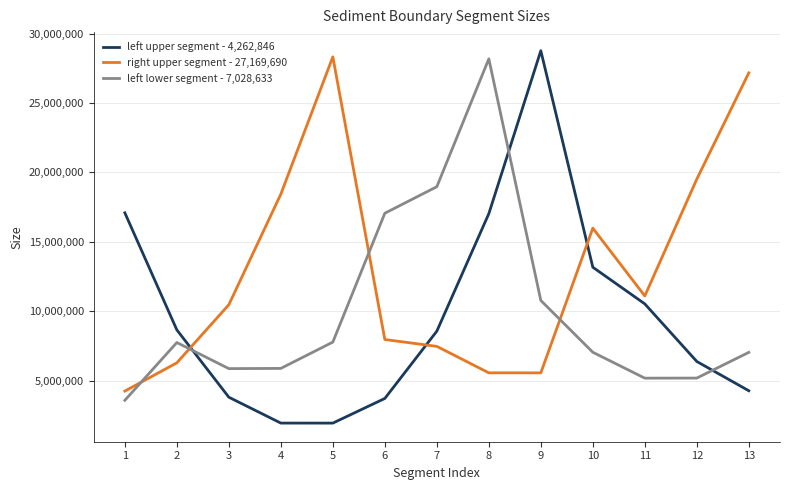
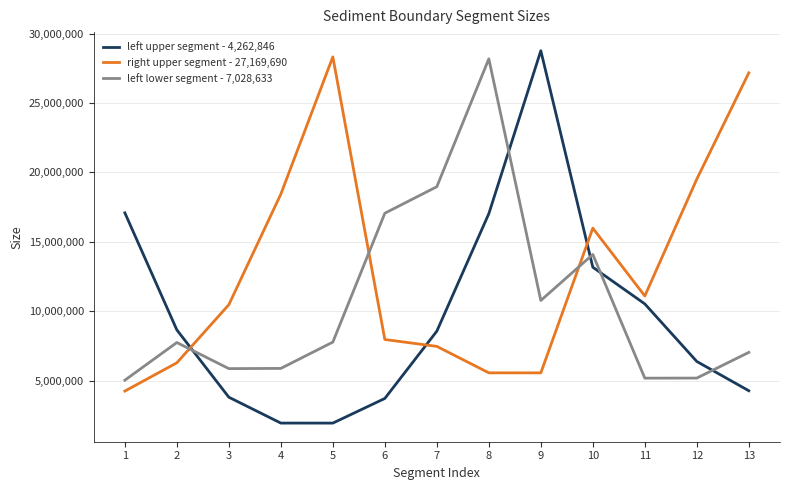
  {
    "left upper segment - 4,262,846": {
      "1": "17,100,000",
      "2": "8,600,000",
      "3": "3,800,000",
      "4": "1,900,000",
      "5": "1,900,000",
      "6": "3,700,000",
      "7": "8,600,000",
      "8": "17,000,000",
      "9": "28,800,000",
      "10": "13,200,000",
      "11": "10,500,000",
      "12": "6,400,000",
      "13": "4,300,000"
    },
    "right upper segment - 27,169,690": {
      "1": "4,200,000",
      "2": "6,300,000",
      "3": "10,500,000",
      "4": "18,400,000",
      "5": "28,300,000",
      "6": "8,000,000",
      "7": "7,500,000",
      "8": "5,600,000",
      "9": "5,600,000",
      "10": "16,000,000",
      "11": "11,100,000",
      "12": "19,500,000",
      "13": "27,200,000"
    },
    "left lower segment - 7,028,633": {
-     "1": "3,600,000",
+     "1": "5,000,000",
      "2": "7,700,000",
      "3": "5,900,000",
      "4": "5,900,000",
      "5": "7,800,000",
      "6": "17,100,000",
      "7": "19,000,000",
      "8": "28,200,000",
      "9": "10,800,000",
-     "10": "7,000,000",
+     "10": "14,100,000",
      "11": "5,200,000",
      "12": "5,200,000",
      "13": "7,000,000"
    }
  }
